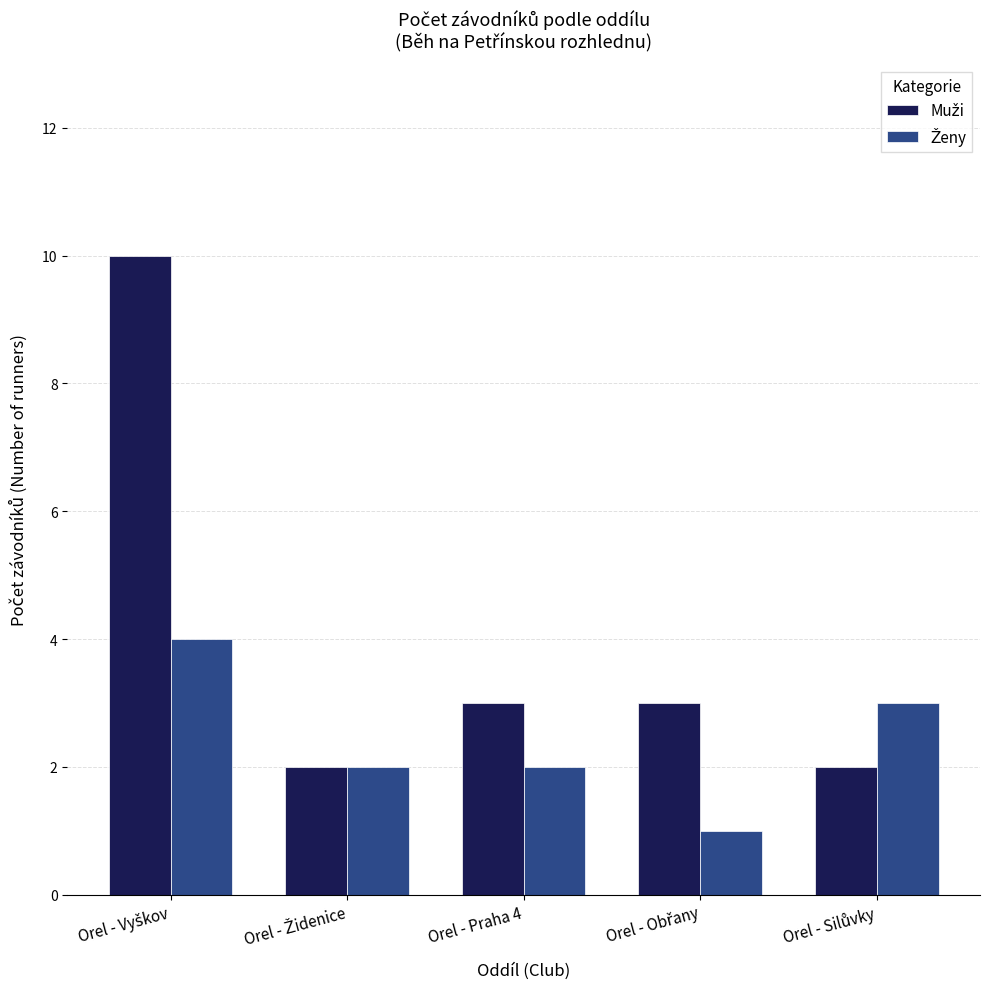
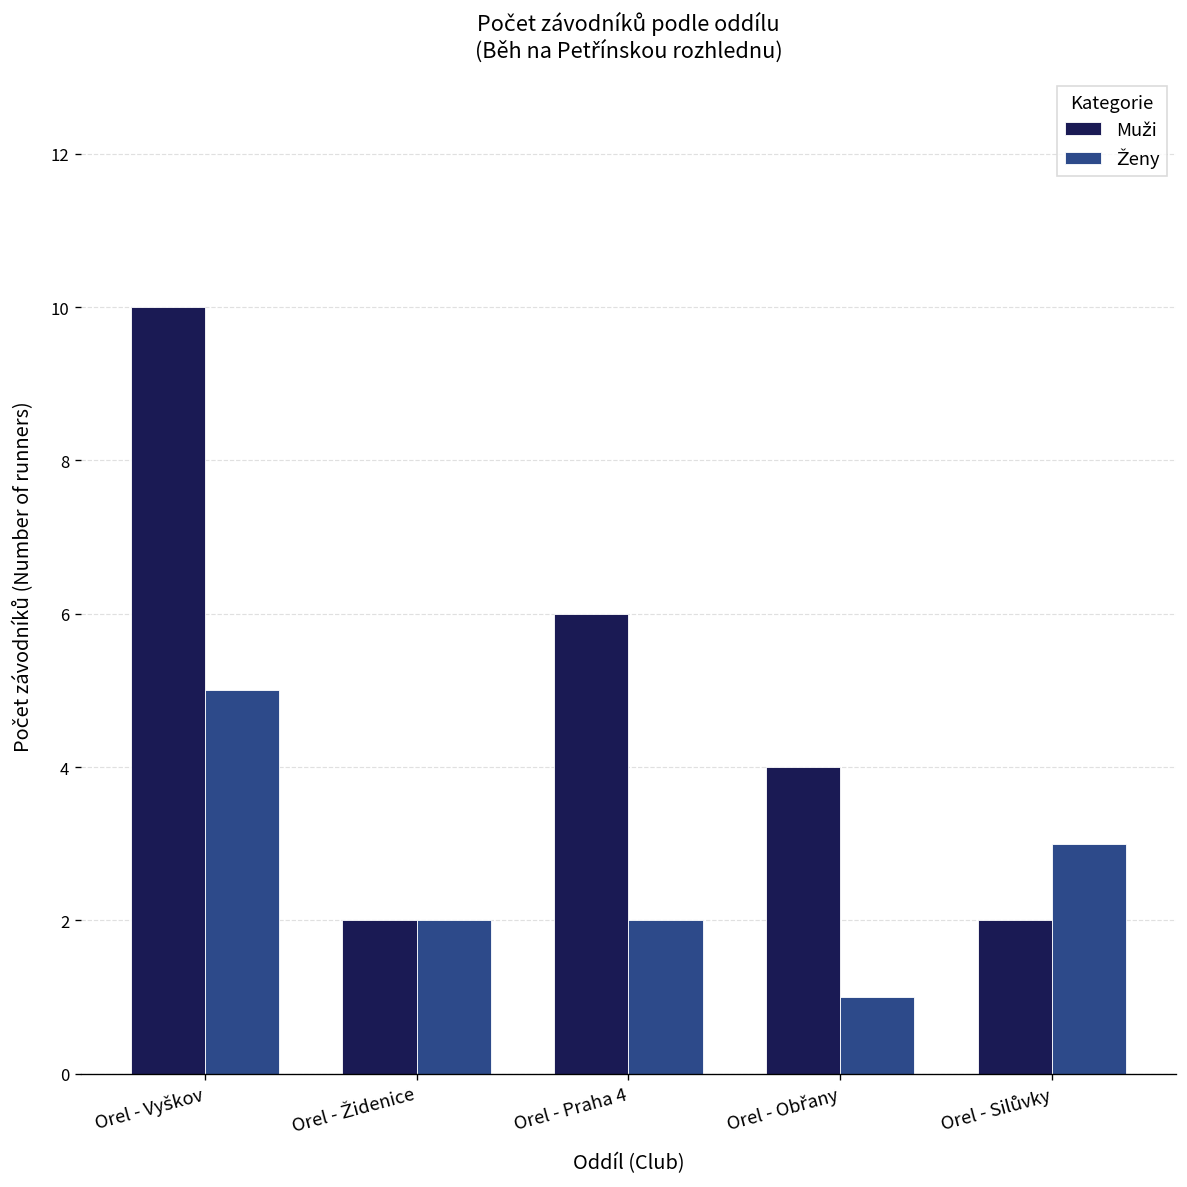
  {
    "Muži": {
      "Orel - Vyškov": 10,
      "Orel - Židenice": 2,
-     "Orel - Praha 4": 3,
-     "Orel - Obřany": 3,
+     "Orel - Praha 4": 6,
+     "Orel - Obřany": 4,
      "Orel - Silůvky": 2
    },
    "Ženy": {
-     "Orel - Vyškov": 4,
+     "Orel - Vyškov": 5,
      "Orel - Židenice": 2,
      "Orel - Praha 4": 2,
      "Orel - Obřany": 1,
      "Orel - Silůvky": 3
    }
  }
